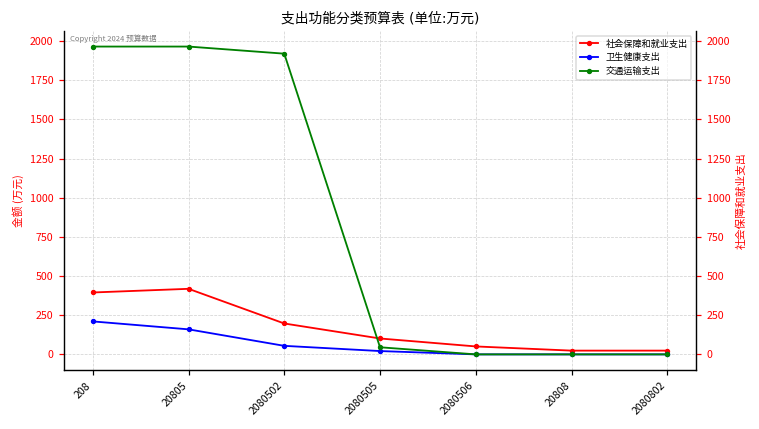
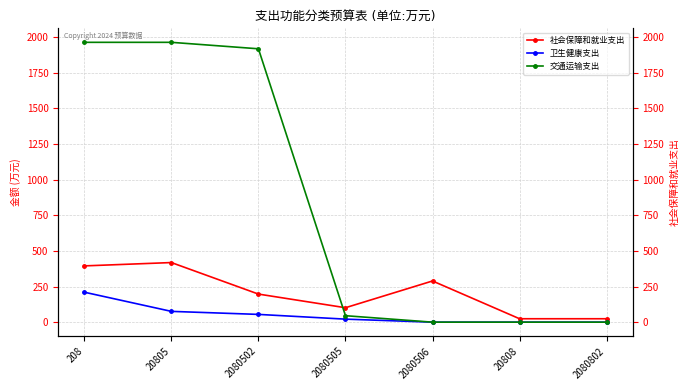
  {
    "社会保障和就业支出": {
      "208": 400,
      "20805": 420,
      "2080502": 200,
      "2080505": 100,
-     "2080506": 50,
+     "2080506": 290,
      "20808": 20,
      "2080802": 20
    },
    "卫生健康支出": {
      "208": 210,
-     "20805": 160,
+     "20805": 80,
      "2080502": 50,
      "2080505": 20
    },
    "交通运输支出": {
      "20805": 1960,
      "2080502": 1920,
      "2080505": 50
    }
  }
